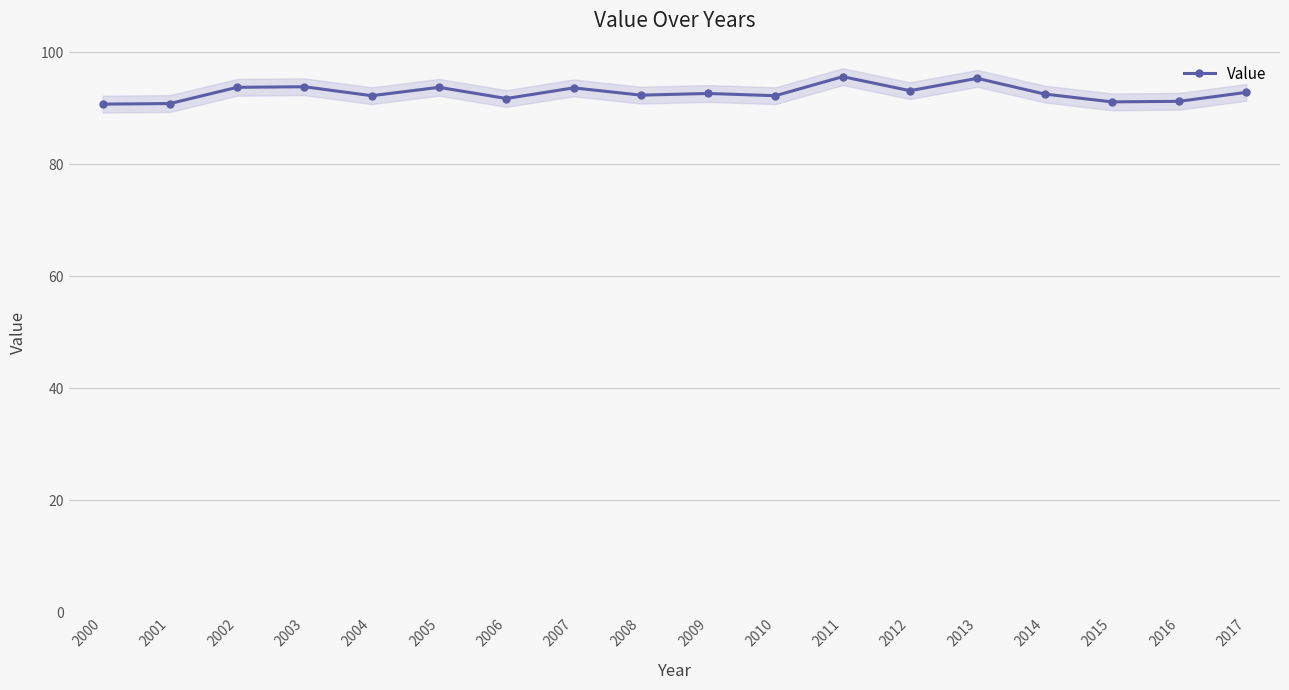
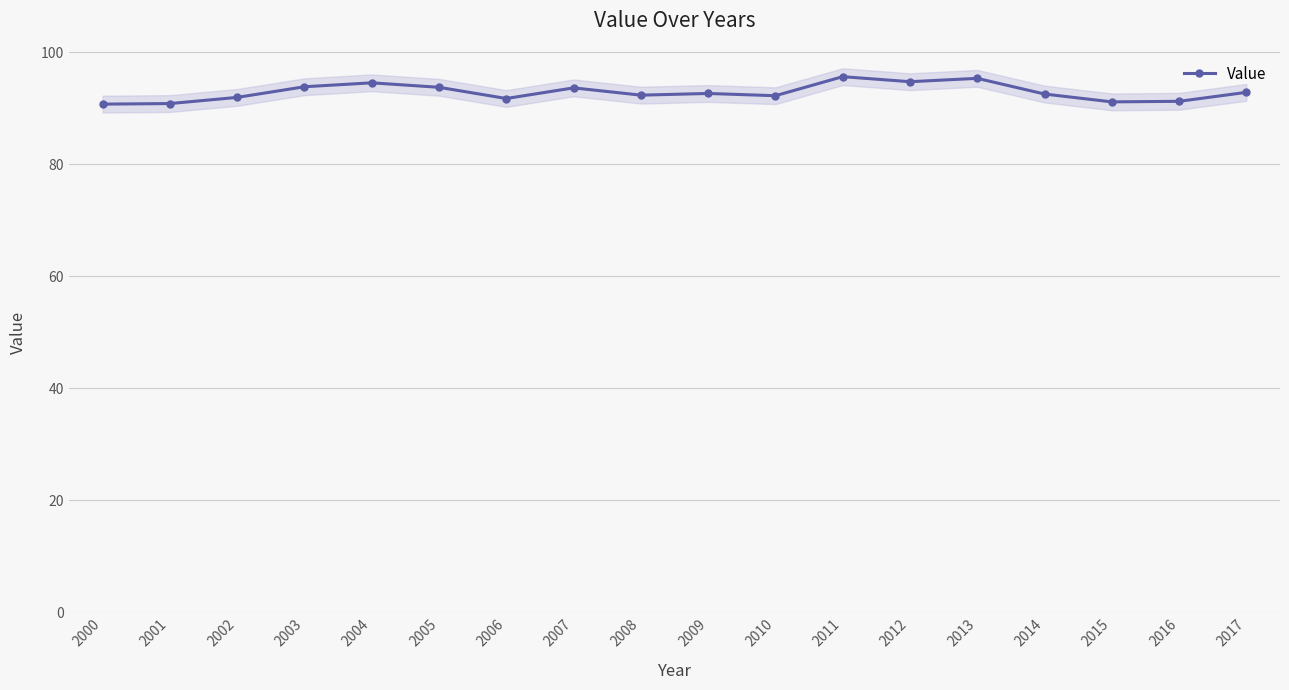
  {
    "Value": {
      "2000": 91,
      "2001": 91,
-     "2002": 94,
+     "2002": 92,
      "2003": 94,
-     "2004": 92,
+     "2004": 95,
      "2005": 94,
      "2006": 92,
      "2007": 94,
      "2008": 92,
      "2009": 93,
      "2010": 92,
      "2011": 96,
-     "2012": 93,
+     "2012": 95,
      "2013": 95,
      "2014": 93,
      "2015": 91,
      "2016": 91,
      "2017": 93
    }
  }
